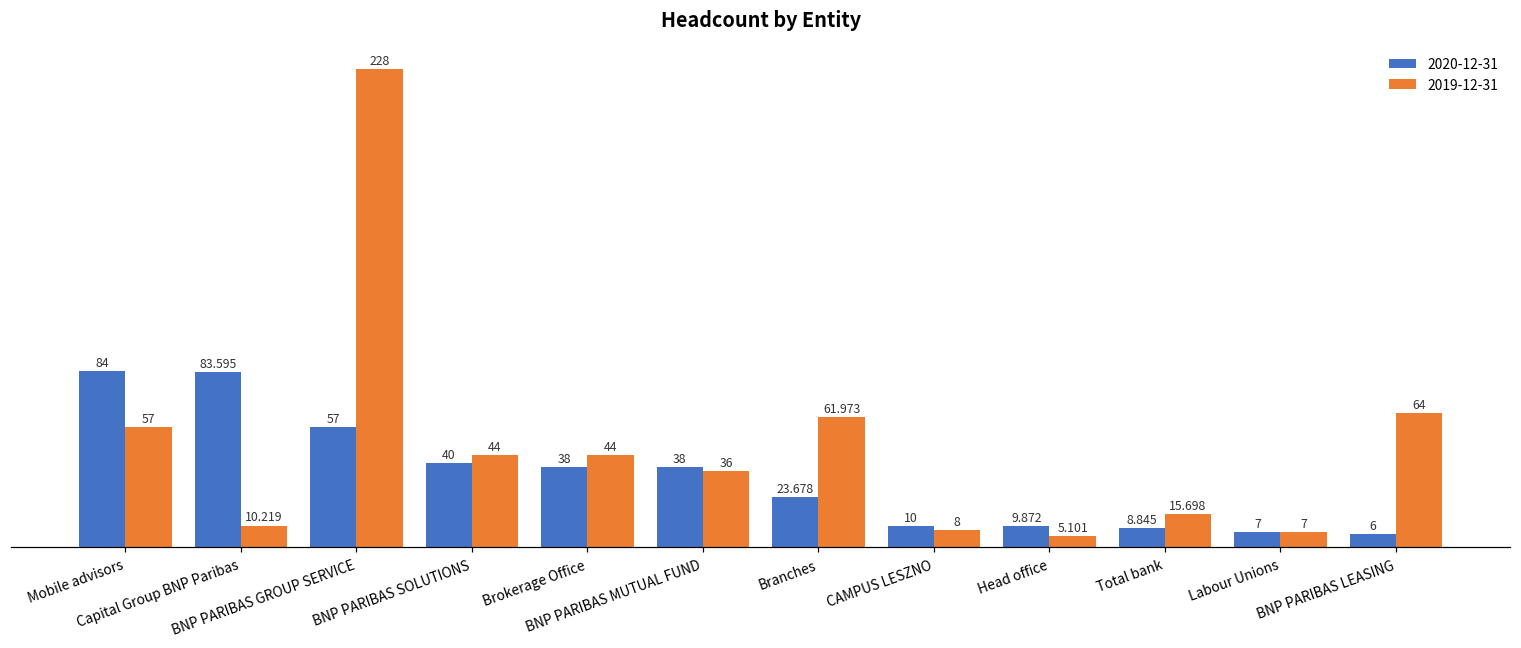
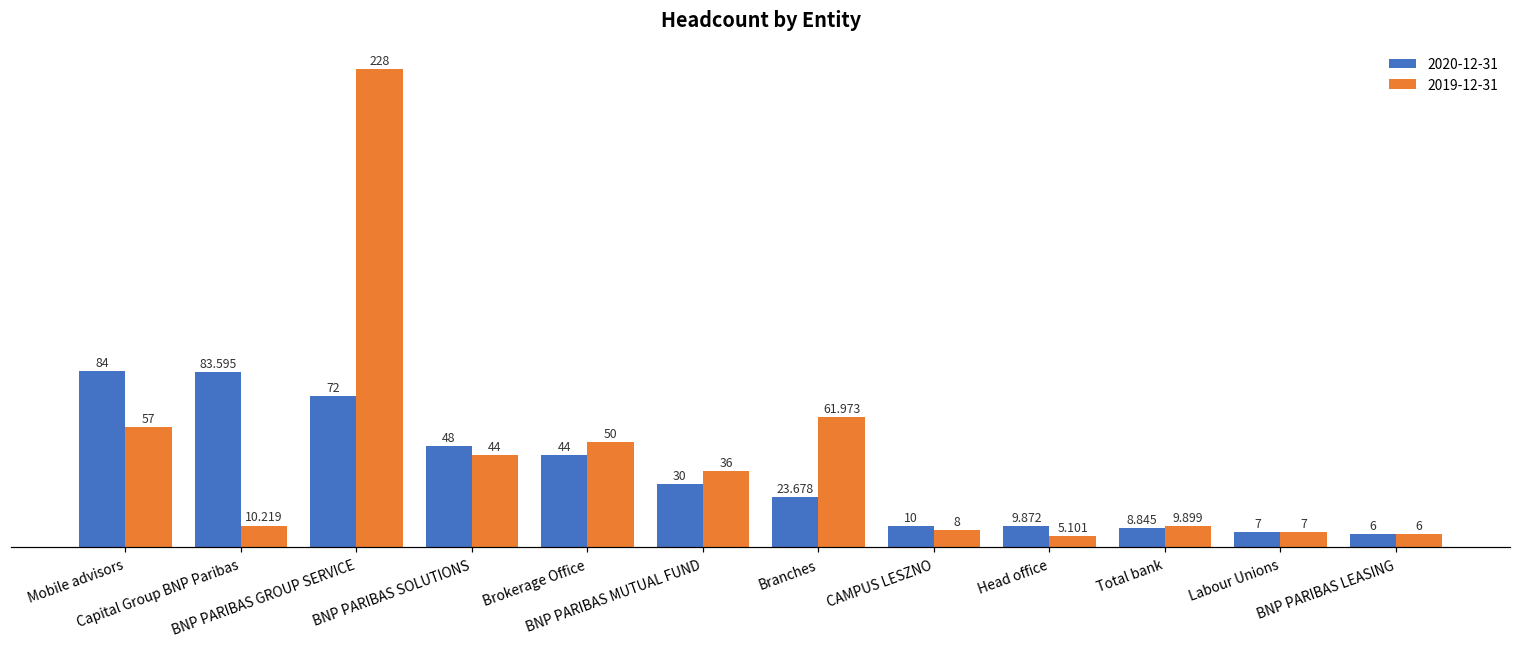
  {
    "2020-12-31": {
      "Mobile advisors": 84,
      "Capital Group BNP Paribas": 83.595,
-     "BNP PARIBAS GROUP SERVICE": 57,
-     "BNP PARIBAS SOLUTIONS": 40,
-     "Brokerage Office": 38,
-     "BNP PARIBAS MUTUAL FUND": 38,
+     "BNP PARIBAS GROUP SERVICE": 72,
+     "BNP PARIBAS SOLUTIONS": 48,
+     "Brokerage Office": 44,
+     "BNP PARIBAS MUTUAL FUND": 30,
      "Branches": 23.678,
      "CAMPUS LESZNO": 10,
      "Head office": 9.872,
      "Total bank": 8.845,
      "Labour Unions": 7,
      "BNP PARIBAS LEASING": 6
    },
    "2019-12-31": {
      "Mobile advisors": 57,
      "Capital Group BNP Paribas": 10.219,
      "BNP PARIBAS GROUP SERVICE": 228,
      "BNP PARIBAS SOLUTIONS": 44,
-     "Brokerage Office": 44,
+     "Brokerage Office": 50,
      "BNP PARIBAS MUTUAL FUND": 36,
      "Branches": 61.973,
      "CAMPUS LESZNO": 8,
      "Head office": 5.101,
-     "Total bank": 15.698,
+     "Total bank": 9.899,
      "Labour Unions": 7,
-     "BNP PARIBAS LEASING": 64
+     "BNP PARIBAS LEASING": 6
    }
  }
